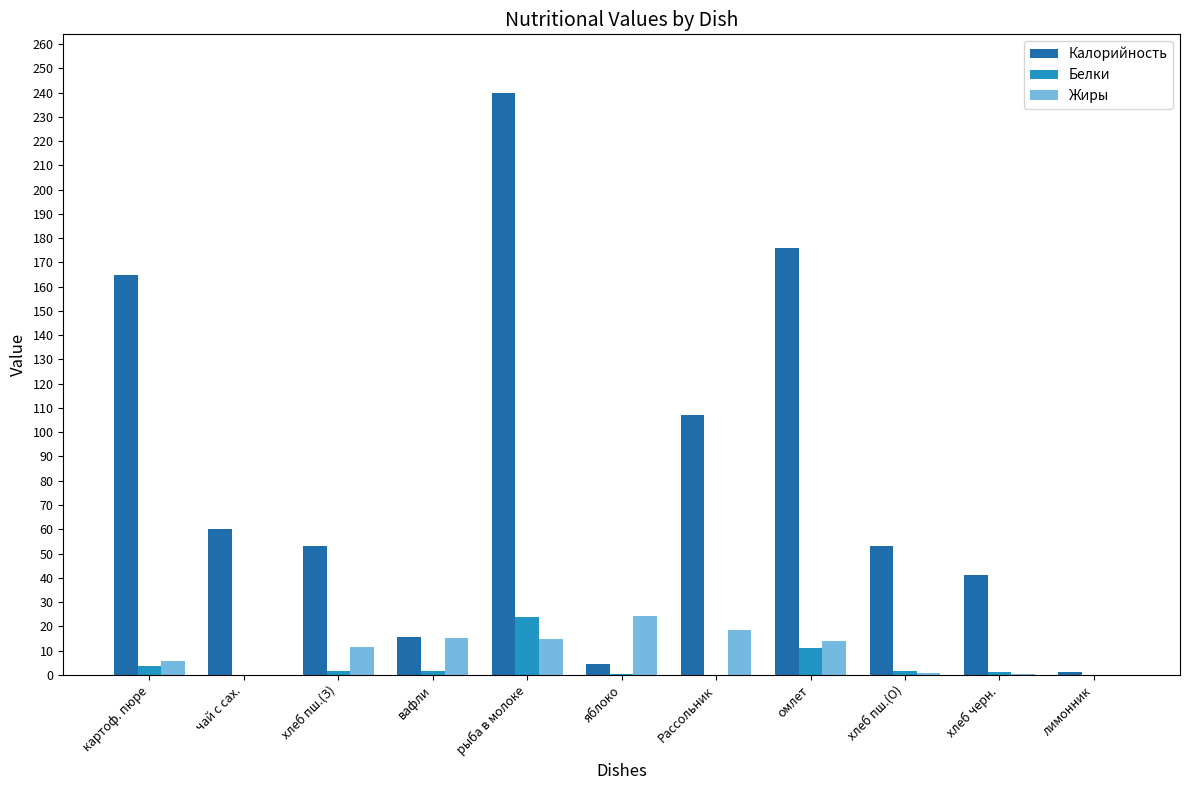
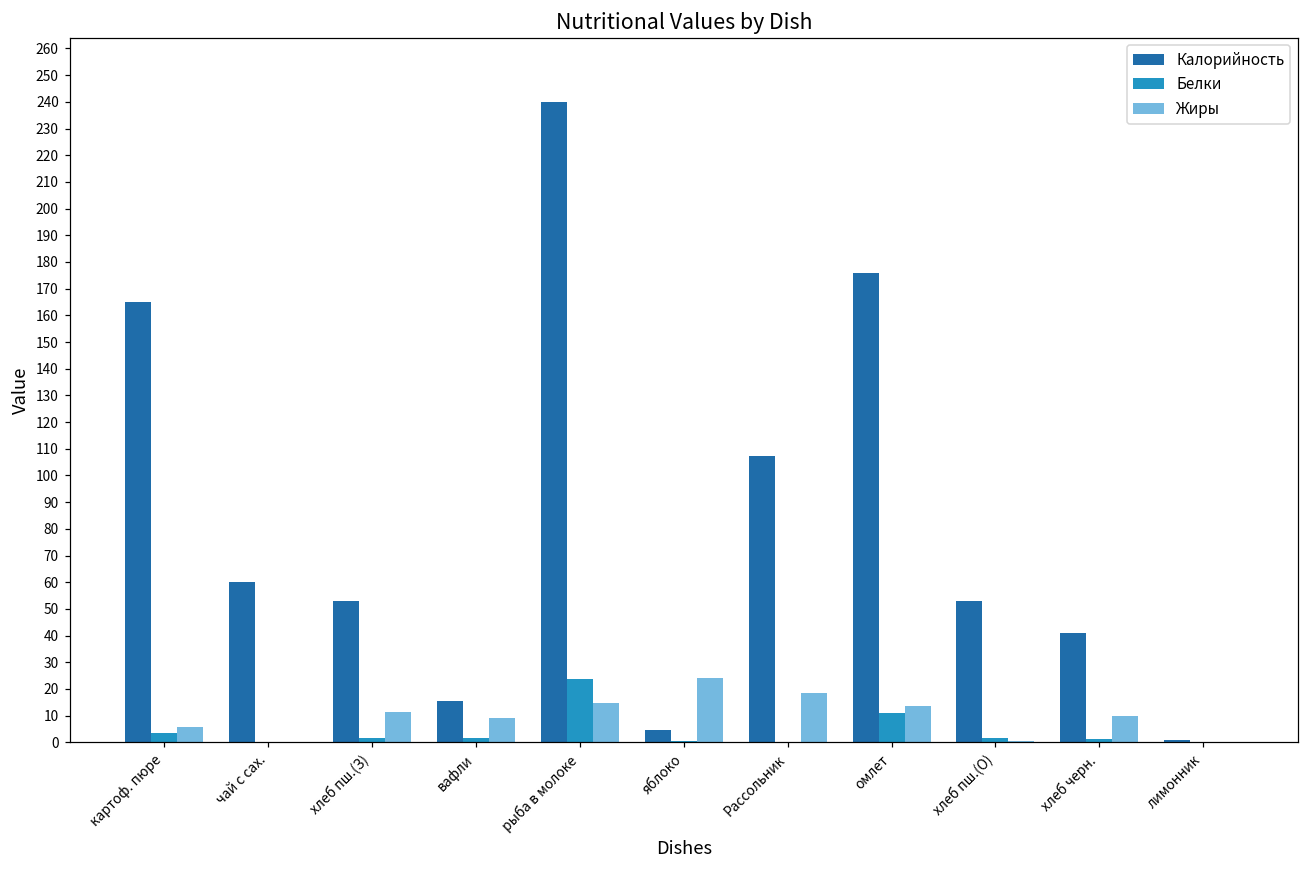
  {
    "Жиры": {
      "картоф. пюре": 6,
      "хлеб пш.(З)": 11,
-     "вафли": 15,
+     "вафли": 9,
      "рыба в молоке": 15,
      "яблоко": 24,
      "Рассольник": 18,
      "омлет": 14,
-     "хлеб черн.": 0,
+     "хлеб черн.": 10,
      "лимонник": 0
    }
  }
